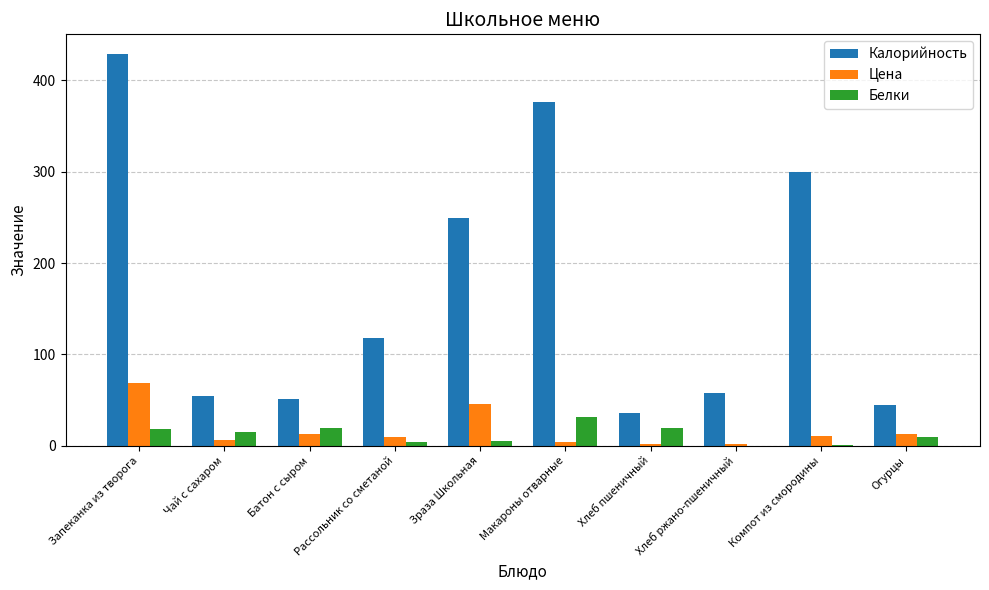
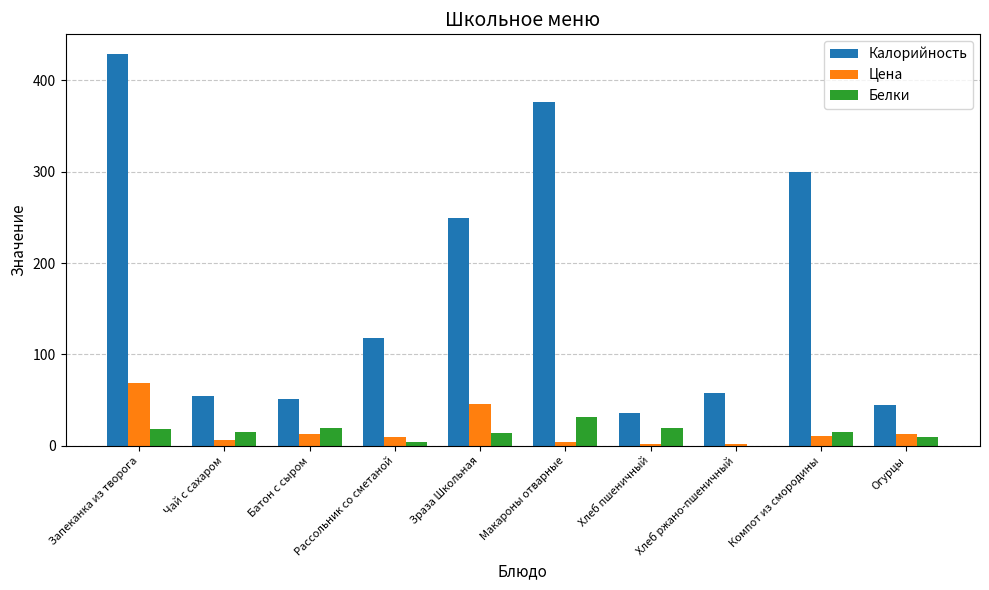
  {
    "Калорийность": {
      "Запеканка из творога": 430,
      "Чай с сахаром": 50,
      "Батон с сыром": 50,
      "Рассольник со сметаной": 120,
      "Зраза Школьная": 250,
      "Макароны отварные": 380,
      "Хлеб пшеничный": 40,
      "Хлеб ржано-пшеничный": 60,
      "Компот из смородины": 300,
      "Огурцы": 50
    },
    "Цена": {
      "Запеканка из творога": 70,
      "Чай с сахаром": 10,
      "Батон с сыром": 10,
      "Рассольник со сметаной": 10,
      "Зраза Школьная": 50,
      "Макароны отварные": 0,
      "Компот из смородины": 10,
      "Огурцы": 10
    },
    "Белки": {
      "Запеканка из творога": 20,
      "Чай с сахаром": 20,
      "Батон с сыром": 20,
      "Рассольник со сметаной": 0,
-     "Зраза Школьная": 5,
+     "Зраза Школьная": 14,
      "Макароны отварные": 30,
      "Хлеб пшеничный": 20,
-     "Компот из смородины": 0,
+     "Компот из смородины": 20,
      "Огурцы": 10
    }
  }
